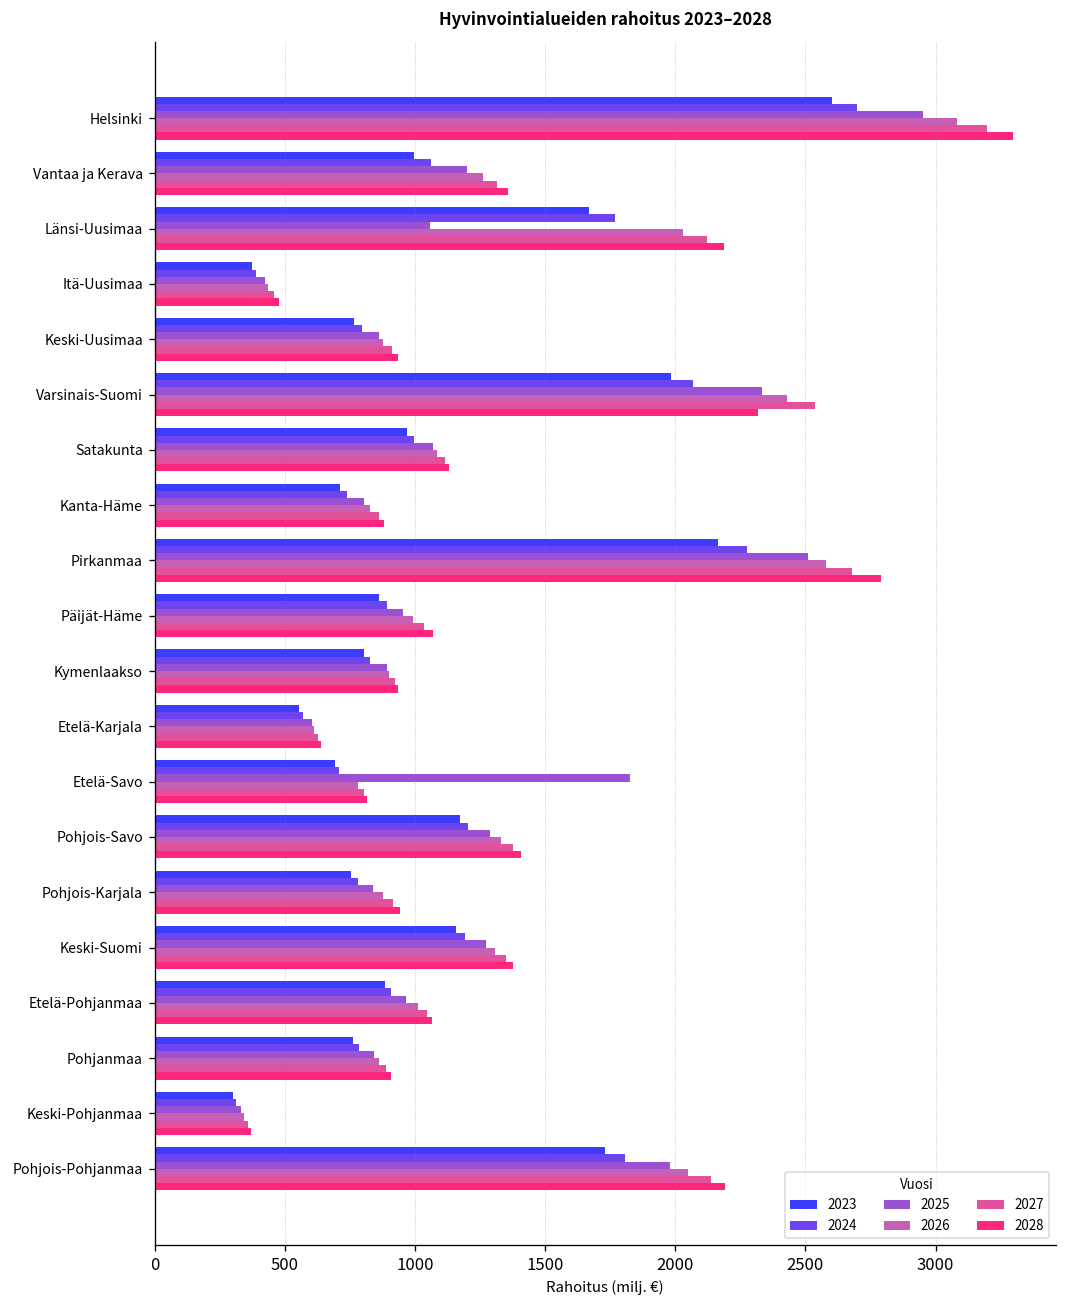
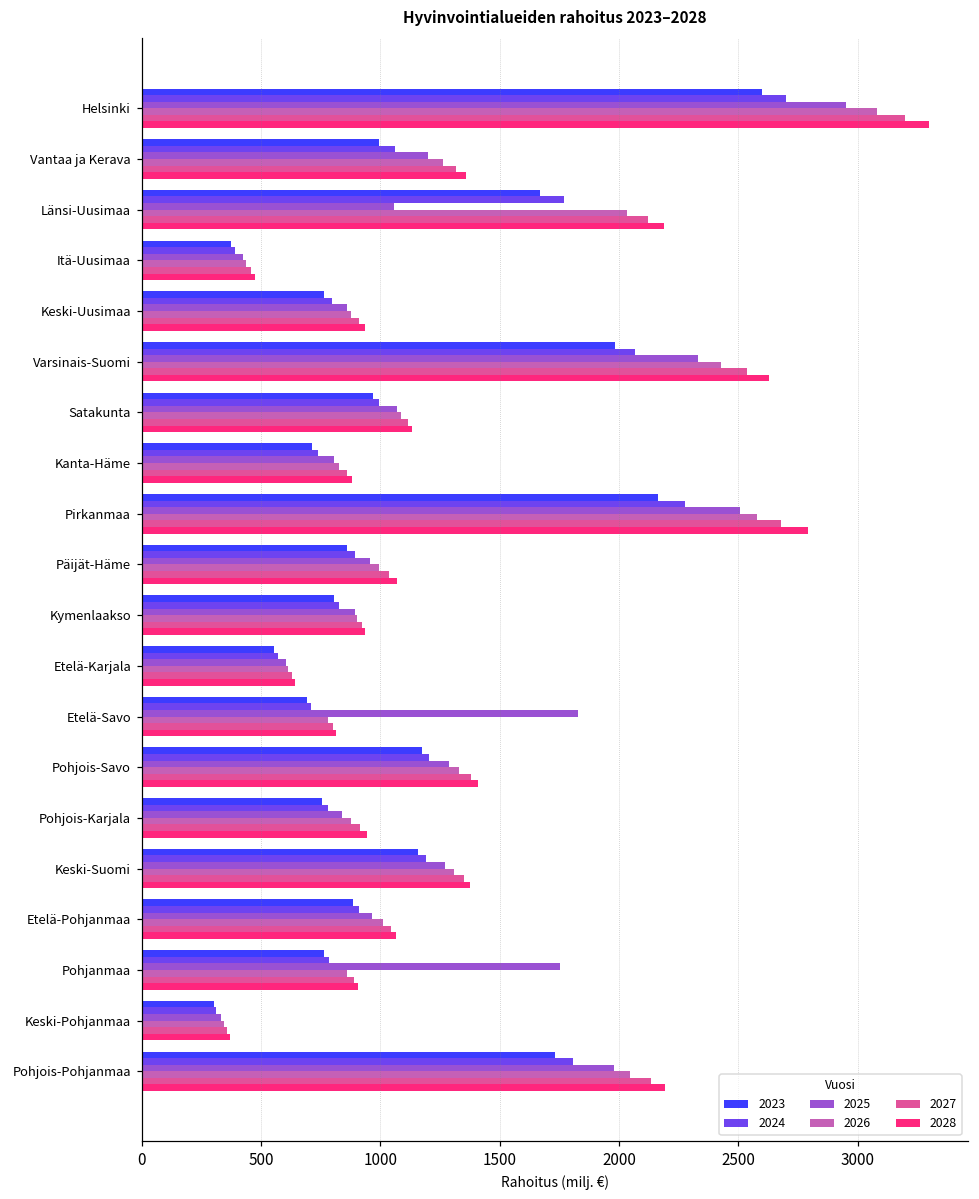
  {
    "2023": {
      "Helsinki": 2600,
      "Vantaa ja Kerava": 1000,
      "Länsi-Uusimaa": 1670,
      "Itä-Uusimaa": 380,
      "Keski-Uusimaa": 760,
      "Varsinais-Suomi": 1980,
      "Satakunta": 970,
      "Kanta-Häme": 710,
      "Pirkanmaa": 2160,
      "Päijät-Häme": 860,
      "Kymenlaakso": 810,
      "Etelä-Karjala": 550,
      "Etelä-Savo": 690,
      "Pohjois-Savo": 1170,
      "Pohjois-Karjala": 760,
      "Keski-Suomi": 1160,
      "Etelä-Pohjanmaa": 890,
      "Pohjanmaa": 760,
      "Keski-Pohjanmaa": 300,
      "Pohjois-Pohjanmaa": 1730
    },
    "2024": {
      "Helsinki": 2700,
      "Vantaa ja Kerava": 1060,
      "Länsi-Uusimaa": 1770,
      "Itä-Uusimaa": 390,
      "Keski-Uusimaa": 800,
      "Varsinais-Suomi": 2070,
      "Satakunta": 1000,
      "Kanta-Häme": 740,
      "Pirkanmaa": 2280,
      "Päijät-Häme": 890,
      "Kymenlaakso": 830,
      "Etelä-Karjala": 570,
      "Etelä-Savo": 710,
      "Pohjois-Savo": 1200,
      "Pohjois-Karjala": 780,
      "Keski-Suomi": 1190,
      "Etelä-Pohjanmaa": 910,
      "Pohjanmaa": 790,
      "Keski-Pohjanmaa": 310,
      "Pohjois-Pohjanmaa": 1810
    },
    "2025": {
      "Helsinki": 2950,
      "Vantaa ja Kerava": 1200,
      "Länsi-Uusimaa": 1060,
      "Itä-Uusimaa": 430,
      "Keski-Uusimaa": 860,
      "Varsinais-Suomi": 2330,
      "Satakunta": 1070,
      "Kanta-Häme": 800,
      "Pirkanmaa": 2510,
      "Päijät-Häme": 960,
      "Kymenlaakso": 890,
      "Etelä-Karjala": 610,
      "Etelä-Savo": 1830,
      "Pohjois-Savo": 1290,
      "Pohjois-Karjala": 840,
      "Keski-Suomi": 1270,
      "Etelä-Pohjanmaa": 960,
-     "Pohjanmaa": 840,
+     "Pohjanmaa": 1750,
      "Keski-Pohjanmaa": 330,
      "Pohjois-Pohjanmaa": 1980
    },
    "2028": {
      "Helsinki": 3300,
      "Vantaa ja Kerava": 1360,
      "Länsi-Uusimaa": 2190,
      "Itä-Uusimaa": 480,
      "Keski-Uusimaa": 940,
-     "Varsinais-Suomi": 2320,
+     "Varsinais-Suomi": 2630,
      "Satakunta": 1130,
      "Kanta-Häme": 880,
      "Pirkanmaa": 2790,
      "Päijät-Häme": 1070,
      "Kymenlaakso": 940,
      "Etelä-Karjala": 640,
      "Etelä-Savo": 820,
      "Pohjois-Savo": 1410,
      "Pohjois-Karjala": 940,
      "Keski-Suomi": 1380,
      "Etelä-Pohjanmaa": 1060,
      "Pohjanmaa": 910,
      "Keski-Pohjanmaa": 370,
      "Pohjois-Pohjanmaa": 2190
    }
  }
